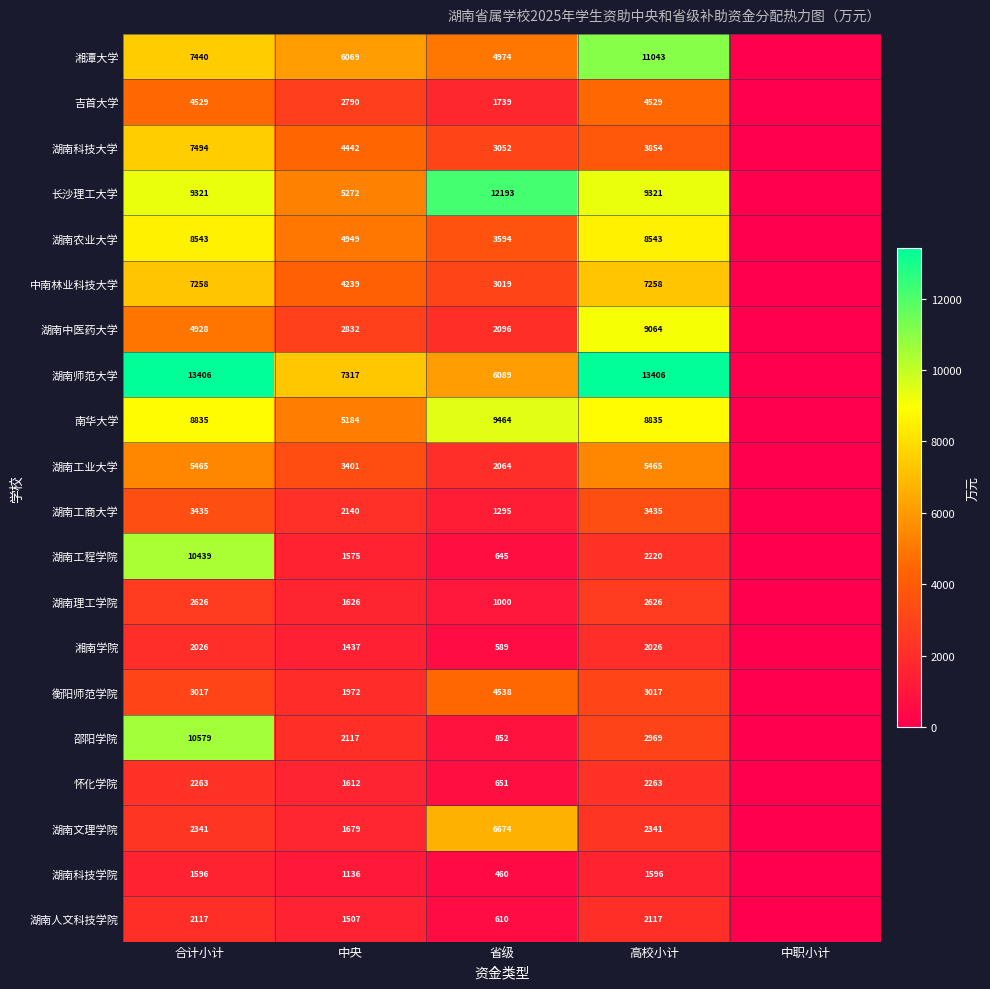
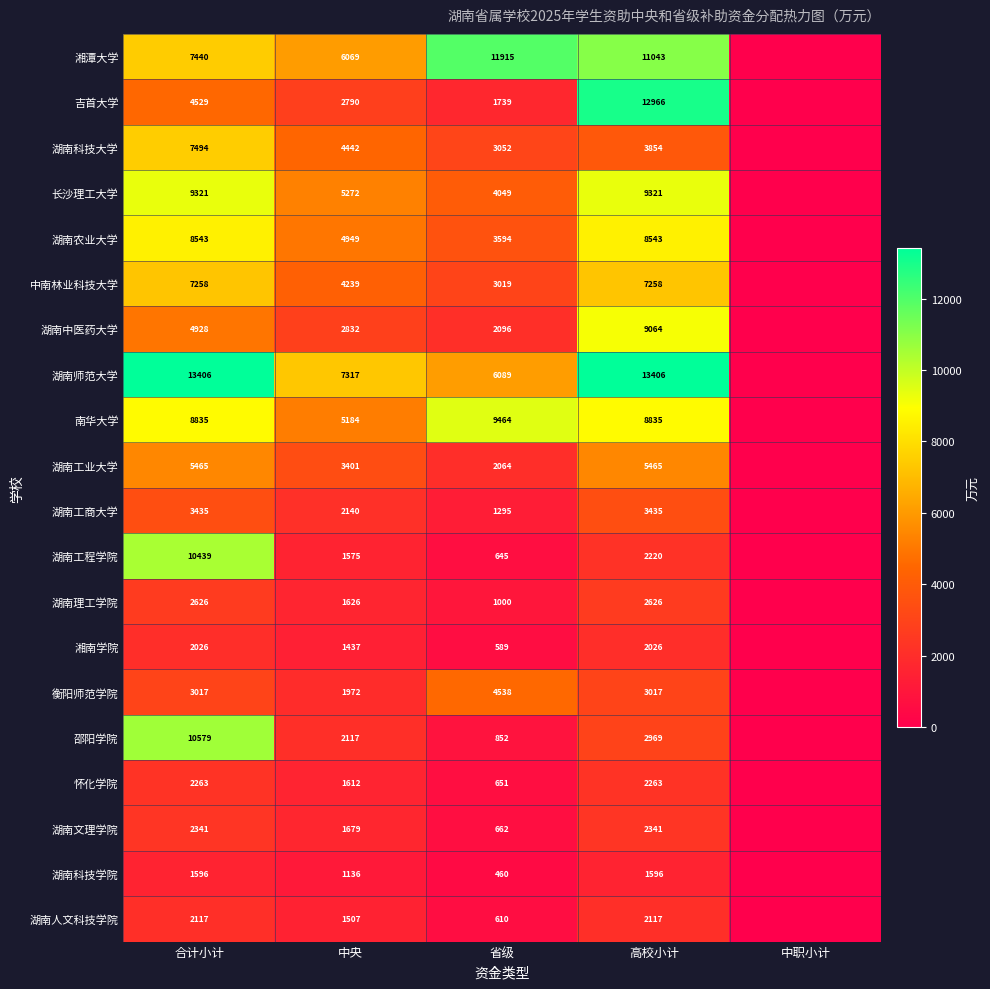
  {
    "湘潭大学": {
      "合计小计": 7440,
      "中央": 6069,
-     "省级": 4974,
+     "省级": 11915,
      "高校小计": 11043
    },
    "吉首大学": {
      "合计小计": 4529,
      "中央": 2790,
      "省级": 1739,
-     "高校小计": 4529
+     "高校小计": 12966
    },
    "湖南科技大学": {
      "合计小计": 7494,
      "中央": 4442,
      "省级": 3052,
      "高校小计": 3854
    },
    "长沙理工大学": {
      "合计小计": 9321,
      "中央": 5272,
-     "省级": 12193,
+     "省级": 4049,
      "高校小计": 9321
    },
    "湖南农业大学": {
      "合计小计": 8543,
      "中央": 4949,
      "省级": 3594,
      "高校小计": 8543
    },
    "中南林业科技大学": {
      "合计小计": 7258,
      "中央": 4239,
      "省级": 3019,
      "高校小计": 7258
    },
    "湖南中医药大学": {
      "合计小计": 4928,
      "中央": 2832,
      "省级": 2096,
      "高校小计": 9064
    },
    "湖南师范大学": {
      "合计小计": 13406,
      "中央": 7317,
      "省级": 6089,
      "高校小计": 13406
    },
    "南华大学": {
      "合计小计": 8835,
      "中央": 5184,
      "省级": 9464,
      "高校小计": 8835
    },
    "湖南工业大学": {
      "合计小计": 5465,
      "中央": 3401,
      "省级": 2064,
      "高校小计": 5465
    },
    "湖南工商大学": {
      "合计小计": 3435,
      "中央": 2140,
      "省级": 1295,
      "高校小计": 3435
    },
    "湖南工程学院": {
      "合计小计": 10439,
      "中央": 1575,
      "省级": 645,
      "高校小计": 2220
    },
    "湖南理工学院": {
      "合计小计": 2626,
      "中央": 1626,
      "省级": 1000,
      "高校小计": 2626
    },
    "湘南学院": {
      "合计小计": 2026,
      "中央": 1437,
      "省级": 589,
      "高校小计": 2026
    },
    "衡阳师范学院": {
      "合计小计": 3017,
      "中央": 1972,
      "省级": 4538,
      "高校小计": 3017
    },
    "邵阳学院": {
      "合计小计": 10579,
      "中央": 2117,
      "省级": 852,
      "高校小计": 2969
    },
    "怀化学院": {
      "合计小计": 2263,
      "中央": 1612,
      "省级": 651,
      "高校小计": 2263
    },
    "湖南文理学院": {
      "合计小计": 2341,
      "中央": 1679,
-     "省级": 6674,
+     "省级": 662,
      "高校小计": 2341
    },
    "湖南科技学院": {
      "合计小计": 1596,
      "中央": 1136,
      "省级": 460,
      "高校小计": 1596
    },
    "湖南人文科技学院": {
      "合计小计": 2117,
      "中央": 1507,
      "省级": 610,
      "高校小计": 2117
    }
  }
